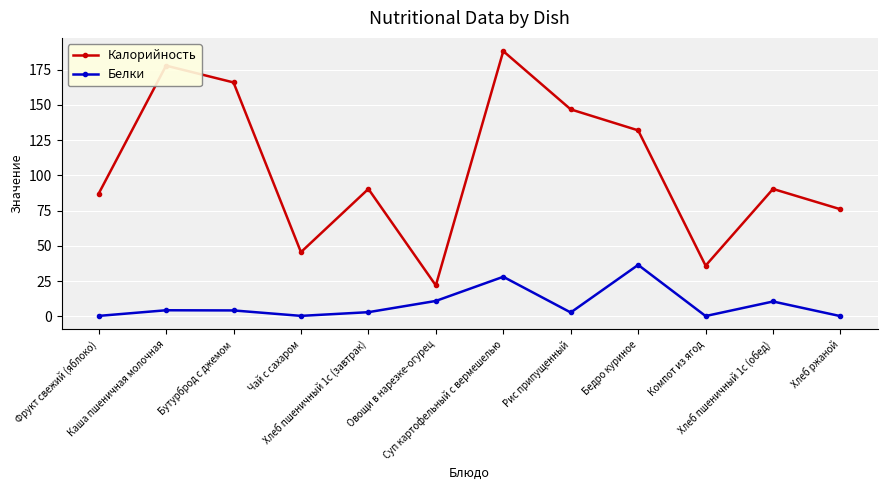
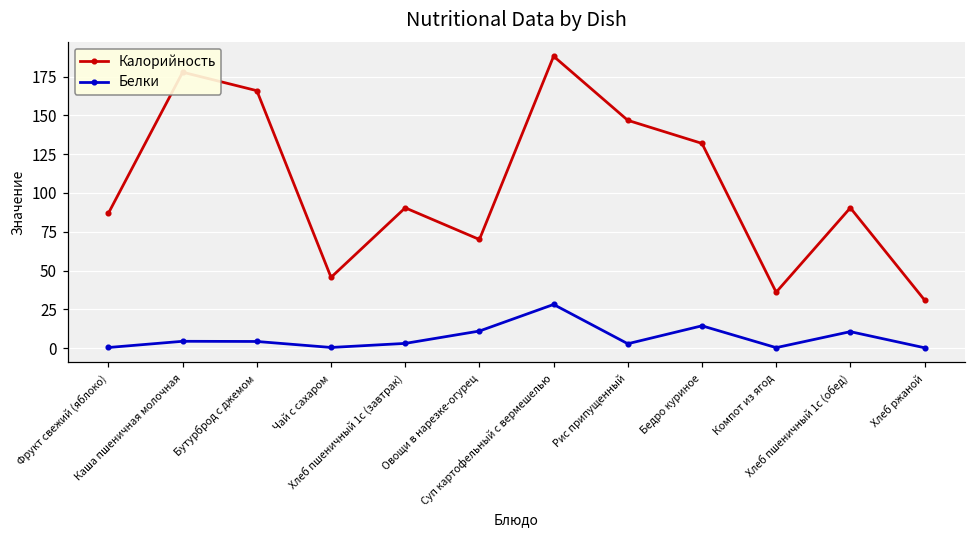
  {
    "Калорийность": {
      "Фрукт свежий (яблоко)": 87,
      "Бутурброд с джемом": 166,
      "Чай с сахаром": 46,
      "Хлеб пшеничный 1с (завтрак)": 90,
-     "Овощи в нарезке-огурец": 22,
+     "Овощи в нарезке-огурец": 70,
      "Суп картофельный с вермешелью": 188,
      "Рис припущенный": 147,
      "Бедро куриное": 132,
      "Компот из ягод": 36,
      "Хлеб пшеничный 1с (обед)": 90,
-     "Хлеб ржаной": 76
+     "Хлеб ржаной": 31
    },
    "Белки": {
      "Фрукт свежий (яблоко)": 0,
      "Каша пшеничная молочная": 4,
      "Бутурброд с джемом": 4,
      "Чай с сахаром": 0,
      "Хлеб пшеничный 1с (завтрак)": 3,
      "Овощи в нарезке-огурец": 11,
      "Суп картофельный с вермешелью": 28,
      "Рис припущенный": 3,
-     "Бедро куриное": 37,
+     "Бедро куриное": 14,
      "Компот из ягод": 0,
      "Хлеб пшеничный 1с (обед)": 11,
      "Хлеб ржаной": 0
    }
  }
